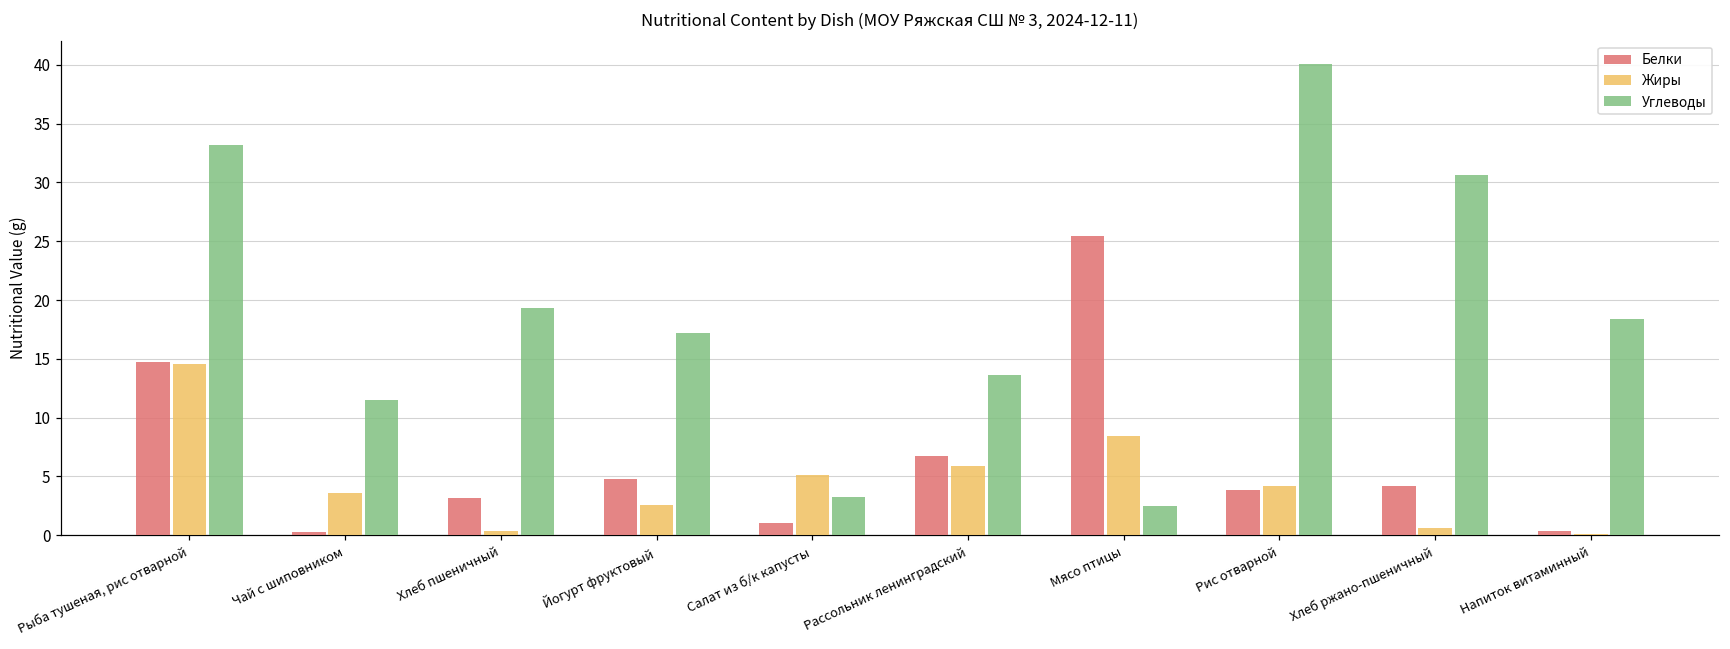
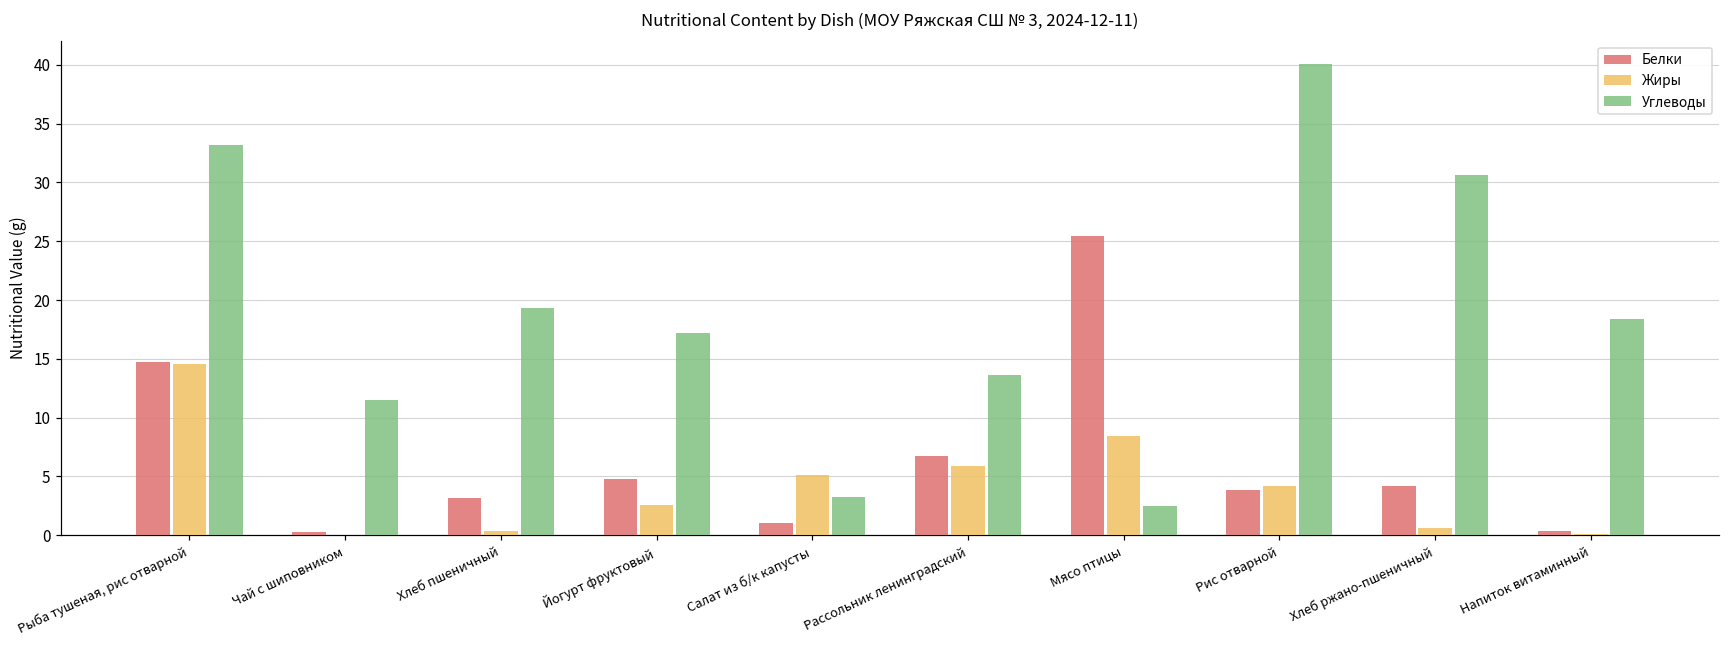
  {
    "Белки": {
      "Рыба тушеная, рис отварной": 14.7,
      "Чай с шиповником": 0.3,
      "Хлеб пшеничный": 3.2,
      "Йогурт фруктовый": 4.8,
      "Салат из б/к капусты": 1.0,
      "Рассольник ленинградский": 6.7,
      "Мясо птицы": 25.4,
      "Рис отварной": 3.8,
      "Хлеб ржано-пшеничный": 4.2,
      "Напиток витаминный": 0.4
    },
    "Жиры": {
      "Рыба тушеная, рис отварной": 14.6,
-     "Чай с шиповником": 3.6,
+     "Чай с шиповником": 0.1,
      "Хлеб пшеничный": 0.4,
      "Йогурт фруктовый": 2.6,
      "Салат из б/к капусты": 5.1,
      "Рассольник ленинградский": 5.9,
      "Мясо птицы": 8.4,
      "Рис отварной": 4.2,
      "Хлеб ржано-пшеничный": 0.6
    },
    "Углеводы": {
      "Рыба тушеная, рис отварной": 33.2,
      "Чай с шиповником": 11.5,
      "Хлеб пшеничный": 19.3,
      "Йогурт фруктовый": 17.2,
      "Салат из б/к капусты": 3.2,
      "Рассольник ленинградский": 13.7,
      "Мясо птицы": 2.5,
      "Рис отварной": 40.0,
      "Хлеб ржано-пшеничный": 30.6,
      "Напиток витаминный": 18.4
    }
  }
